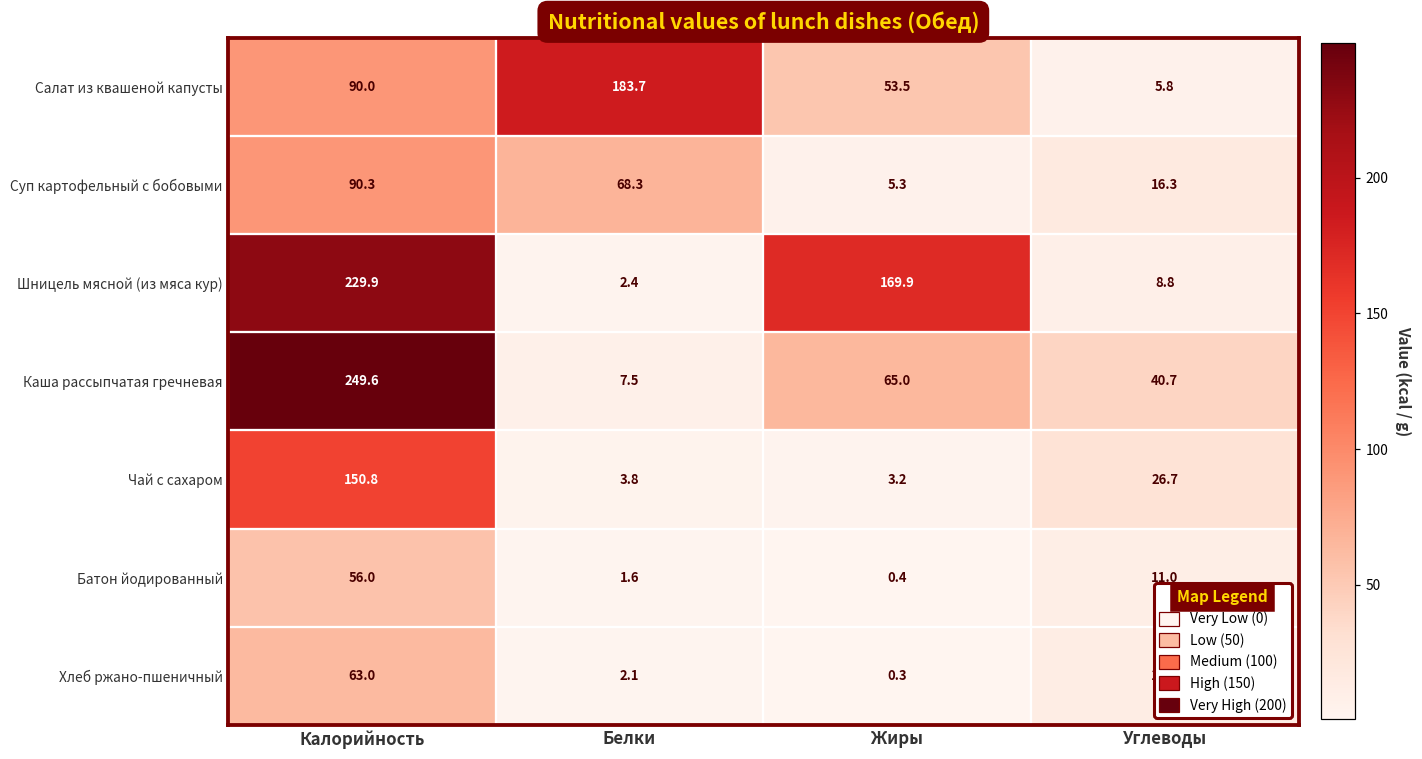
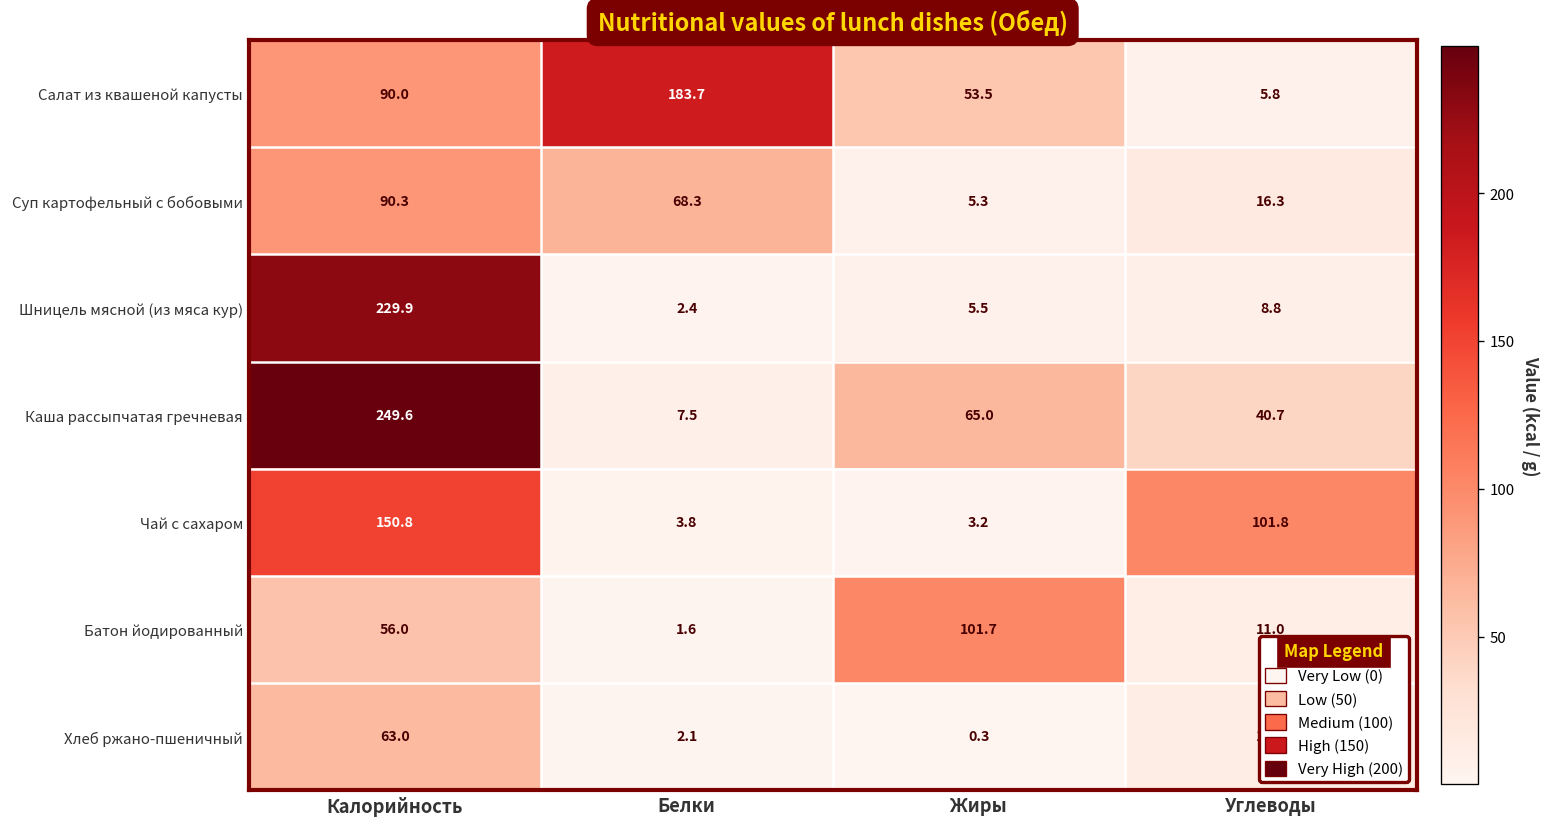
  {
    "Салат из квашеной капусты": {
      "Калорийность": 90.0,
      "Белки": 183.7,
      "Жиры": 53.5,
      "Углеводы": 5.8
    },
    "Суп картофельный с бобовыми": {
      "Калорийность": 90.3,
      "Белки": 68.3,
      "Жиры": 5.3,
      "Углеводы": 16.3
    },
    "Шницель мясной (из мяса кур)": {
      "Калорийность": 229.9,
      "Белки": 2.4,
-     "Жиры": 169.9,
+     "Жиры": 5.5,
      "Углеводы": 8.8
    },
    "Каша рассыпчатая гречневая": {
      "Калорийность": 249.6,
      "Белки": 7.5,
      "Жиры": 65.0,
      "Углеводы": 40.7
    },
    "Чай с сахаром": {
      "Калорийность": 150.8,
      "Белки": 3.8,
      "Жиры": 3.2,
-     "Углеводы": 26.7
+     "Углеводы": 101.8
    },
    "Батон йодированный": {
      "Калорийность": 56.0,
      "Белки": 1.6,
-     "Жиры": 0.4
+     "Жиры": 101.7
    },
    "Хлеб ржано-пшеничный": {
      "Калорийность": 63.0,
      "Белки": 2.1,
      "Жиры": 0.3
    }
  }
